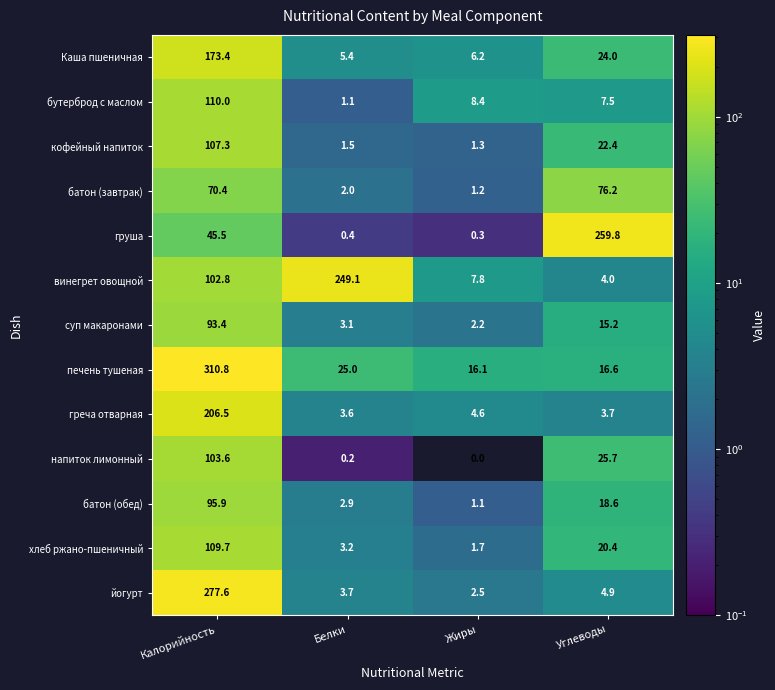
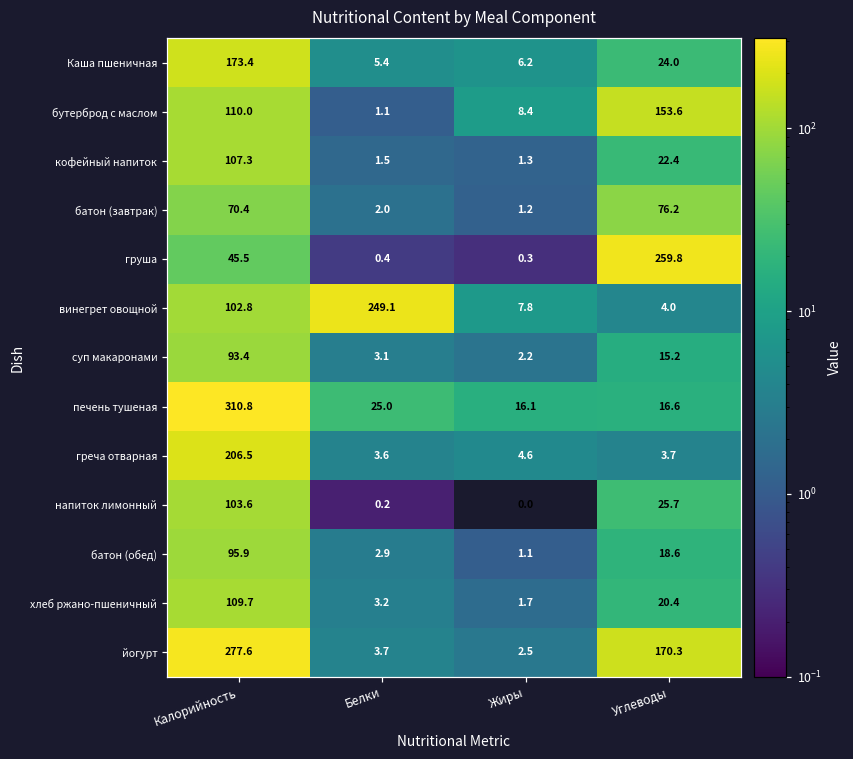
  {
    "Каша пшеничная": {
      "Калорийность": 173.4,
      "Белки": 5.4,
      "Жиры": 6.2,
      "Углеводы": 24.0
    },
    "бутерброд с маслом": {
      "Калорийность": 110.0,
      "Белки": 1.1,
      "Жиры": 8.4,
-     "Углеводы": 7.5
+     "Углеводы": 153.6
    },
    "кофейный напиток": {
      "Калорийность": 107.3,
      "Белки": 1.5,
      "Жиры": 1.3,
      "Углеводы": 22.4
    },
    "батон (завтрак)": {
      "Калорийность": 70.4,
      "Белки": 2.0,
      "Жиры": 1.2,
      "Углеводы": 76.2
    },
    "груша": {
      "Калорийность": 45.5,
      "Белки": 0.4,
      "Жиры": 0.3,
      "Углеводы": 259.8
    },
    "винегрет овощной": {
      "Калорийность": 102.8,
      "Белки": 249.1,
      "Жиры": 7.8,
      "Углеводы": 4.0
    },
    "суп макаронами": {
      "Калорийность": 93.4,
      "Белки": 3.1,
      "Жиры": 2.2,
      "Углеводы": 15.2
    },
    "печень тушеная": {
      "Калорийность": 310.8,
      "Белки": 25.0,
      "Жиры": 16.1,
      "Углеводы": 16.6
    },
    "греча отварная": {
      "Калорийность": 206.5,
      "Белки": 3.6,
      "Жиры": 4.6,
      "Углеводы": 3.7
    },
    "напиток лимонный": {
      "Калорийность": 103.6,
      "Белки": 0.2,
      "Углеводы": 25.7
    },
    "батон (обед)": {
      "Калорийность": 95.9,
      "Белки": 2.9,
      "Жиры": 1.1,
      "Углеводы": 18.6
    },
    "хлеб ржано-пшеничный": {
      "Калорийность": 109.7,
      "Белки": 3.2,
      "Жиры": 1.7,
      "Углеводы": 20.4
    },
    "йогурт": {
      "Калорийность": 277.6,
      "Белки": 3.7,
      "Жиры": 2.5,
-     "Углеводы": 4.9
+     "Углеводы": 170.3
    }
  }
